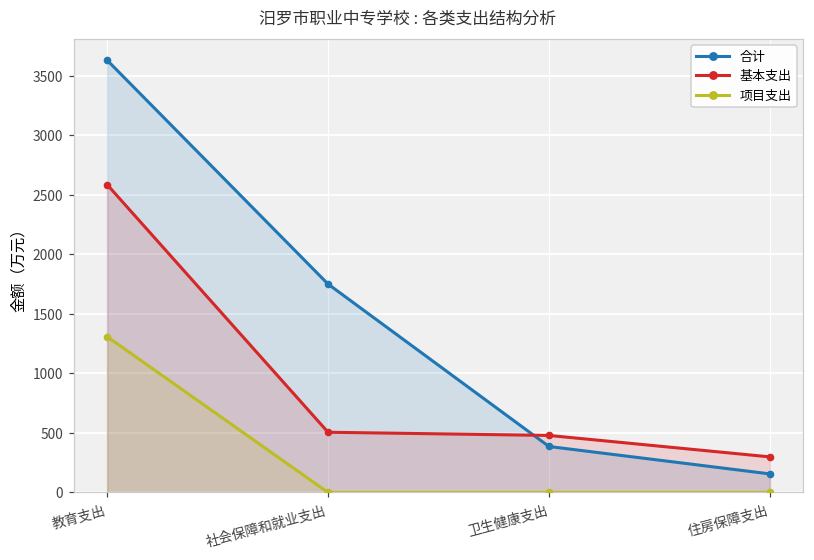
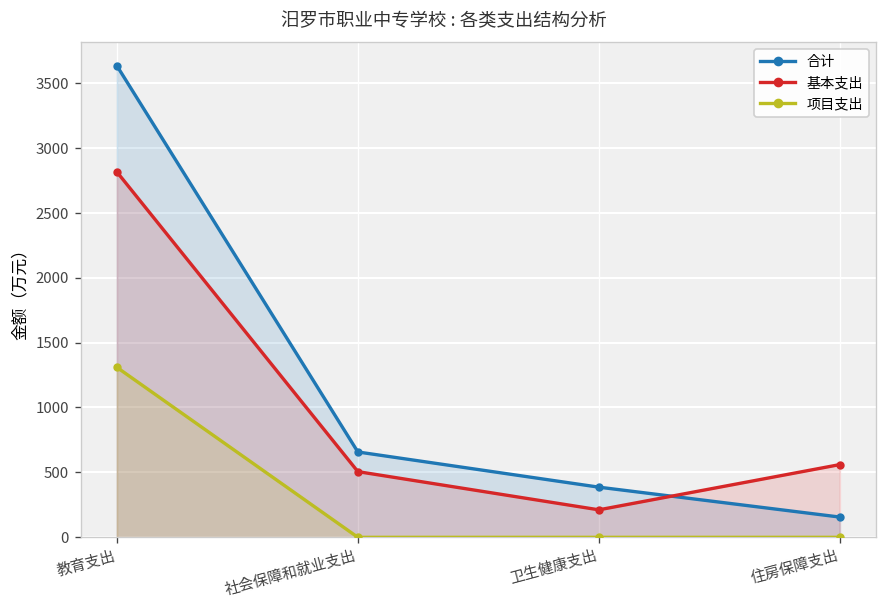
  {
    "合计": {
      "教育支出": 3630,
-     "社会保障和就业支出": 1750,
+     "社会保障和就业支出": 660,
      "卫生健康支出": 390,
      "住房保障支出": 160
    },
    "基本支出": {
-     "教育支出": 2590,
+     "教育支出": 2810,
      "社会保障和就业支出": 510,
-     "卫生健康支出": 480,
-     "住房保障支出": 300
+     "卫生健康支出": 210,
+     "住房保障支出": 560
    },
    "项目支出": {
      "教育支出": 1310,
      "社会保障和就业支出": 0,
      "卫生健康支出": 0,
      "住房保障支出": 0
    }
  }
